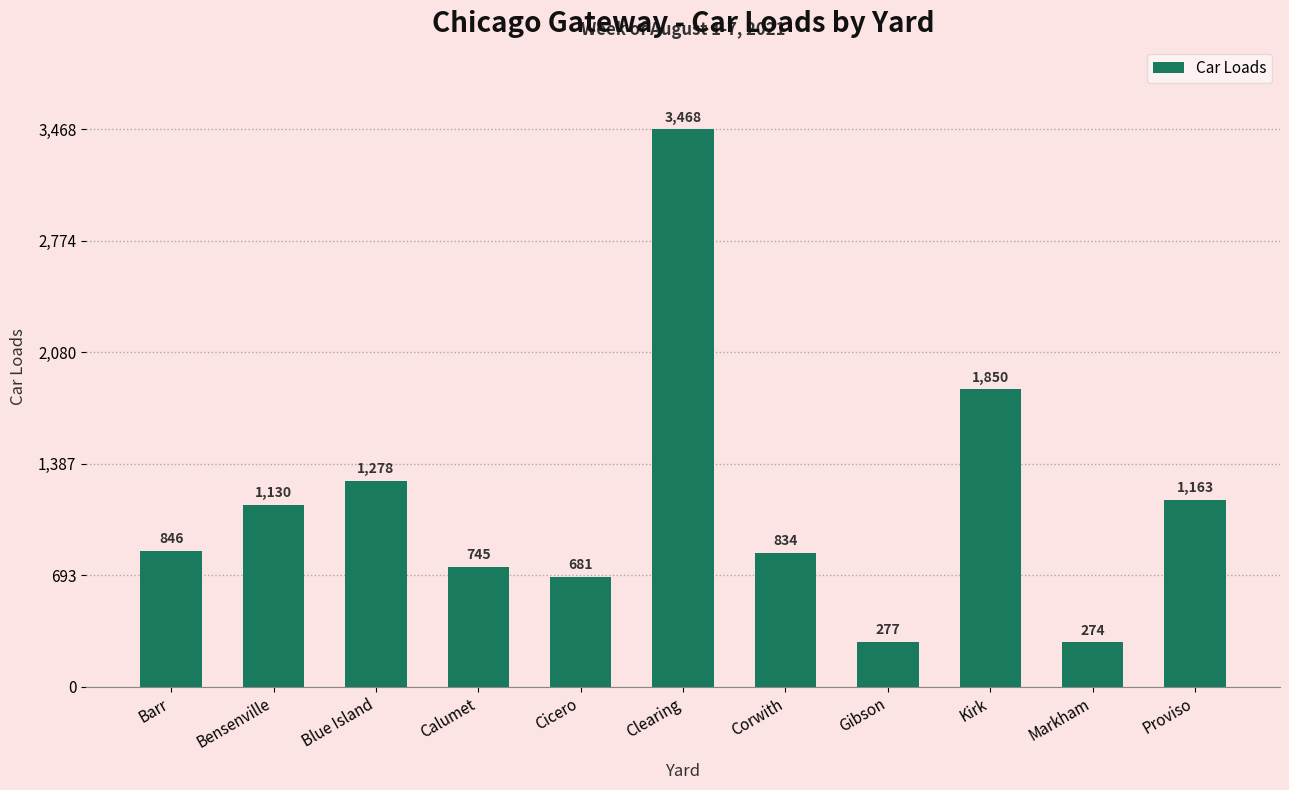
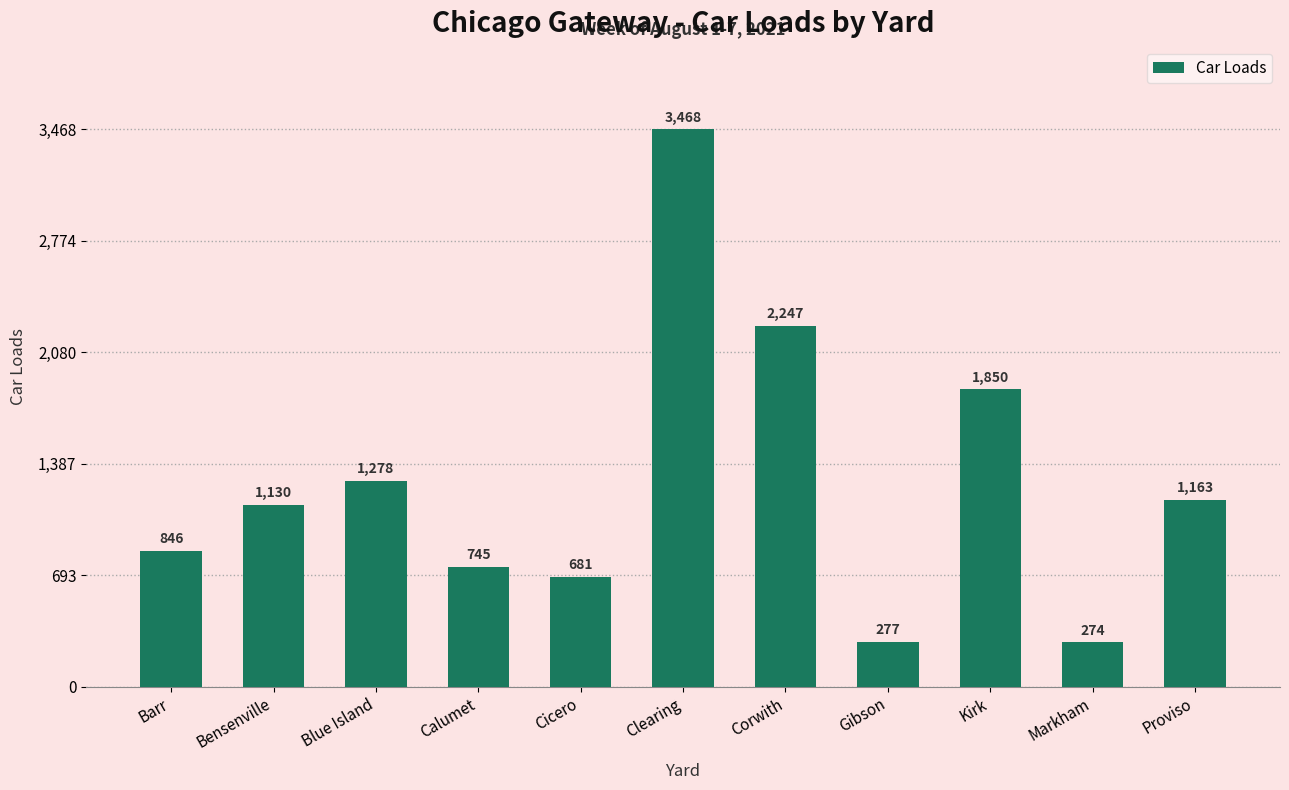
  {
    "Barr": "846",
    "Bensenville": "1,130",
    "Blue Island": "1,278",
    "Calumet": "745",
    "Cicero": "681",
    "Clearing": "3,468",
-   "Corwith": "834",
+   "Corwith": "2,247",
    "Gibson": "277",
    "Kirk": "1,850",
    "Markham": "274",
    "Proviso": "1,163"
  }
